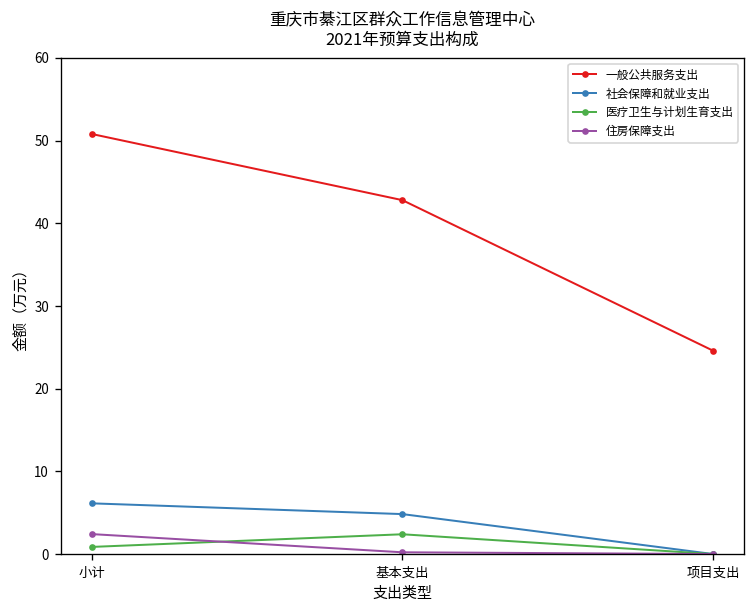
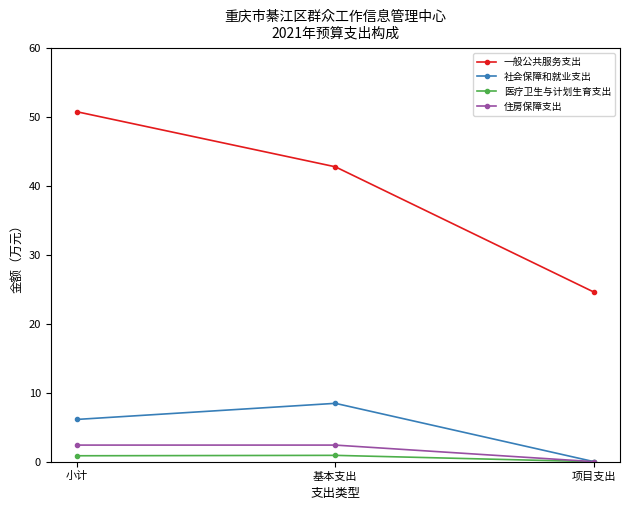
  {
    "一般公共服务支出": {
      "小计": 51,
      "基本支出": 43,
      "项目支出": 25
    },
    "社会保障和就业支出": {
      "小计": 6,
-     "基本支出": 5
+     "基本支出": 8
    },
    "医疗卫生与计划生育支出": {
      "小计": 1,
-     "基本支出": 2
+     "基本支出": 1
    },
    "住房保障支出": {
      "小计": 2,
-     "基本支出": 0
+     "基本支出": 2
    }
  }
